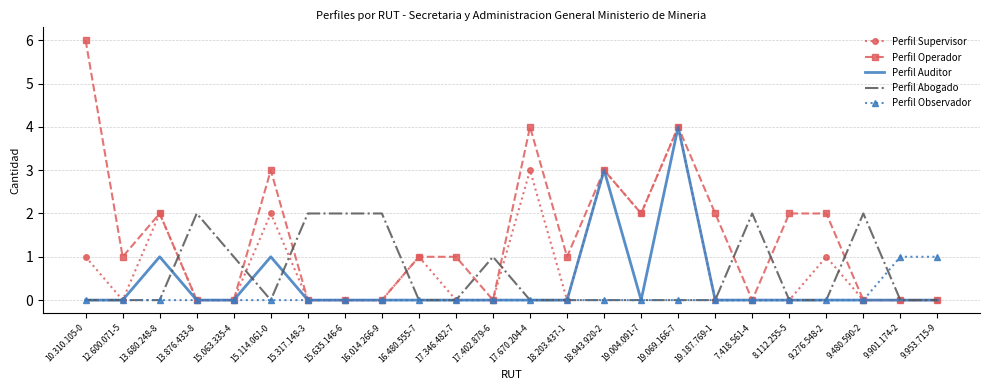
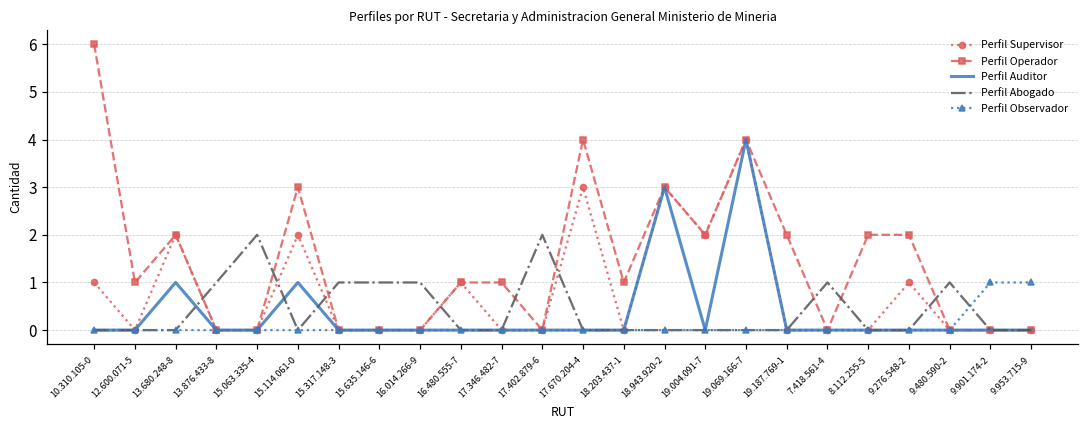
  {
    "Perfil Abogado": {
-     "13.876.433-8": 2,
-     "15.063.335-4": 1,
-     "15.317.148-3": 2,
-     "15.635.146-6": 2,
-     "16.014.266-9": 2,
-     "17.402.879-6": 1,
-     "7.418.561-4": 2,
-     "9.480.590-2": 2
+     "13.876.433-8": 1,
+     "15.063.335-4": 2,
+     "15.317.148-3": 1,
+     "15.635.146-6": 1,
+     "16.014.266-9": 1,
+     "17.402.879-6": 2,
+     "7.418.561-4": 1,
+     "9.480.590-2": 1
    }
  }
